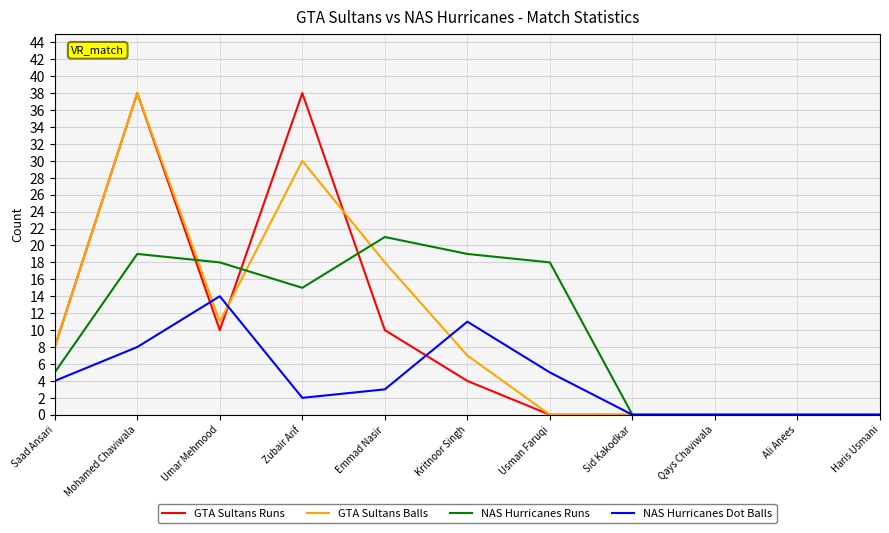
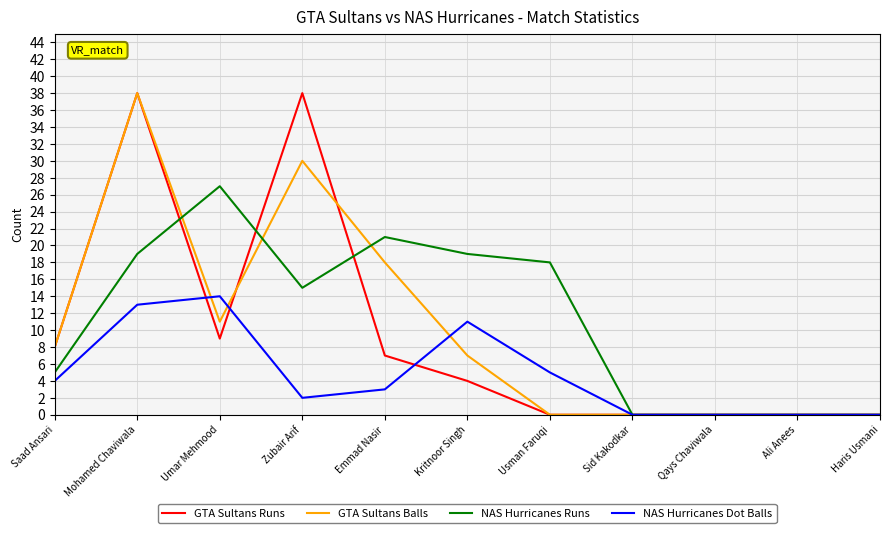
  {
    "GTA Sultans Runs": {
-     "Umar Mehmood": 10,
+     "Umar Mehmood": 9,
      "Zubair Arif": 38,
-     "Emmad Nasir": 10,
+     "Emmad Nasir": 7,
      "Kritnoor Singh": 4
    },
    "GTA Sultans Balls": {
      "Umar Mehmood": 11,
      "Zubair Arif": 30,
      "Emmad Nasir": 18,
      "Kritnoor Singh": 7
    },
    "NAS Hurricanes Runs": {
      "Saad Ansari": 5,
      "Mohamed Chaviwala": 19,
-     "Umar Mehmood": 18,
+     "Umar Mehmood": 27,
      "Zubair Arif": 15,
      "Emmad Nasir": 21,
      "Kritnoor Singh": 19,
      "Usman Faruqi": 18
    },
    "NAS Hurricanes Dot Balls": {
      "Saad Ansari": 4,
-     "Mohamed Chaviwala": 8,
+     "Mohamed Chaviwala": 13,
      "Umar Mehmood": 14,
      "Zubair Arif": 2,
      "Emmad Nasir": 3,
      "Kritnoor Singh": 11,
      "Usman Faruqi": 5
    }
  }
